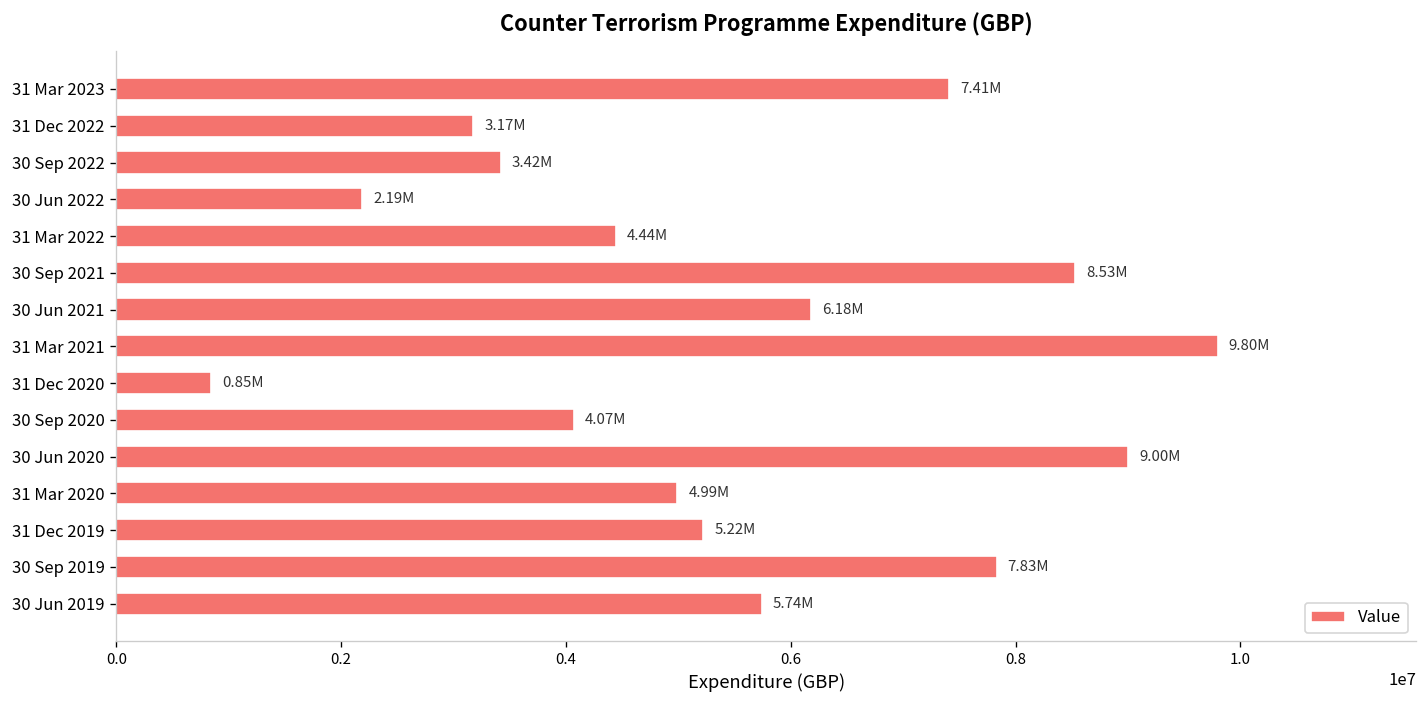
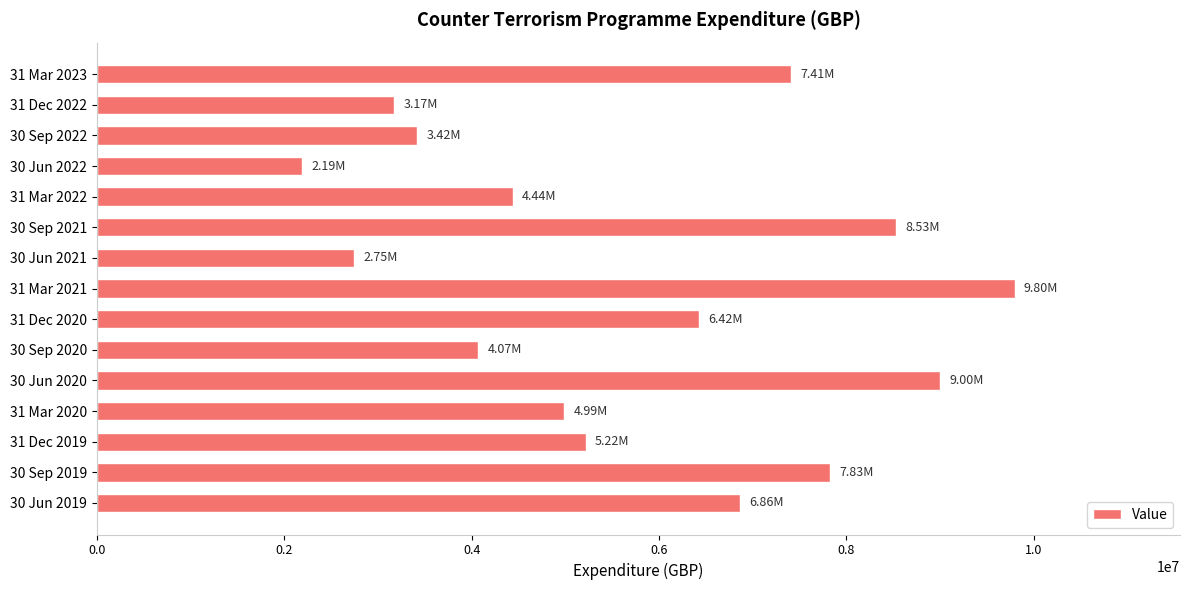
  {
    "31 Mar 2023": "7.41M",
    "31 Dec 2022": "3.17M",
    "30 Sep 2022": "3.42M",
    "30 Jun 2022": "2.19M",
    "31 Mar 2022": "4.44M",
    "30 Sep 2021": "8.53M",
-   "30 Jun 2021": "6.18M",
+   "30 Jun 2021": "2.75M",
    "31 Mar 2021": "9.80M",
-   "31 Dec 2020": "0.85M",
+   "31 Dec 2020": "6.42M",
    "30 Sep 2020": "4.07M",
    "30 Jun 2020": "9.00M",
    "31 Mar 2020": "4.99M",
    "31 Dec 2019": "5.22M",
    "30 Sep 2019": "7.83M",
-   "30 Jun 2019": "5.74M"
+   "30 Jun 2019": "6.86M"
  }
